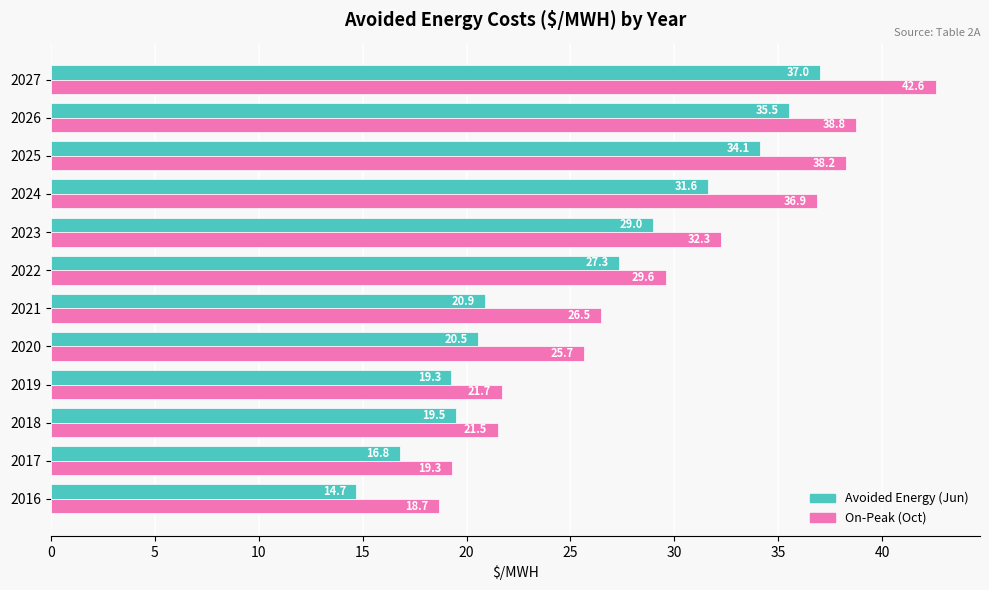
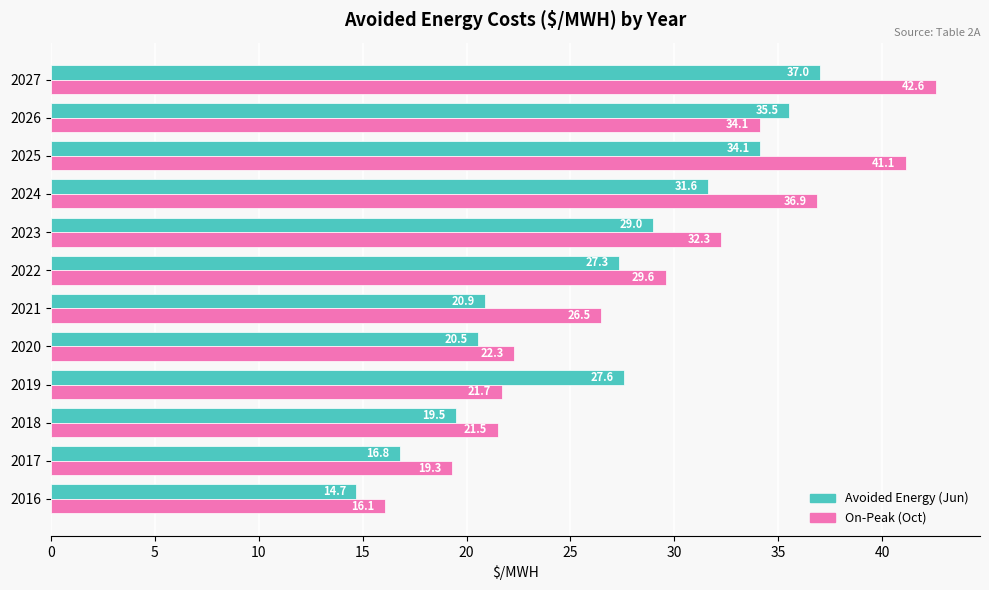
  {
    "Avoided Energy (Jun)": {
      "2027": 37.0,
      "2026": 35.5,
      "2025": 34.1,
      "2024": 31.6,
      "2023": 29.0,
      "2022": 27.3,
      "2021": 20.9,
      "2020": 20.5,
-     "2019": 19.3,
+     "2019": 27.6,
      "2018": 19.5,
      "2017": 16.8,
      "2016": 14.7
    },
    "On-Peak (Oct)": {
      "2027": 42.6,
-     "2026": 38.8,
-     "2025": 38.2,
+     "2026": 34.1,
+     "2025": 41.1,
      "2024": 36.9,
      "2023": 32.3,
      "2022": 29.6,
      "2021": 26.5,
-     "2020": 25.7,
+     "2020": 22.3,
      "2019": 21.7,
      "2018": 21.5,
      "2017": 19.3,
-     "2016": 18.7
+     "2016": 16.1
    }
  }
